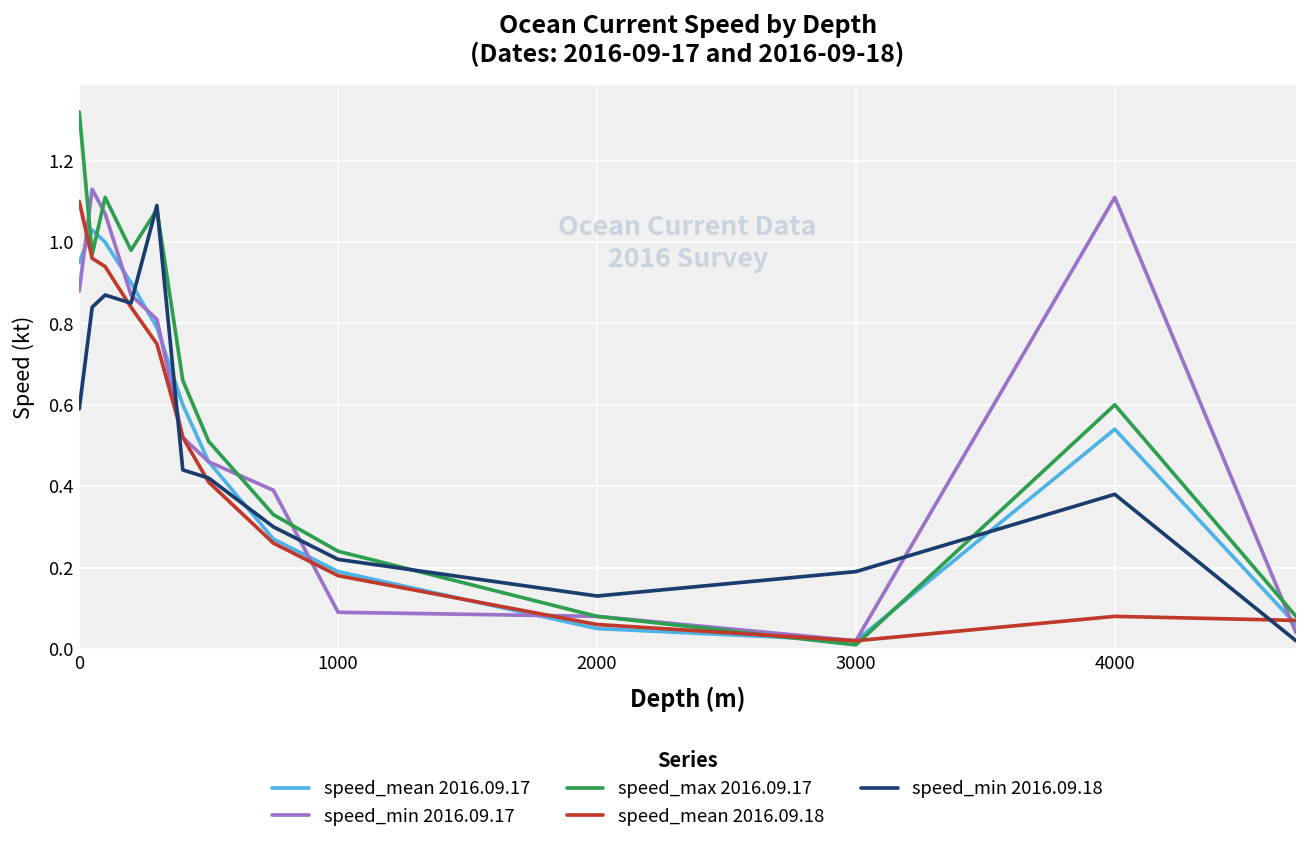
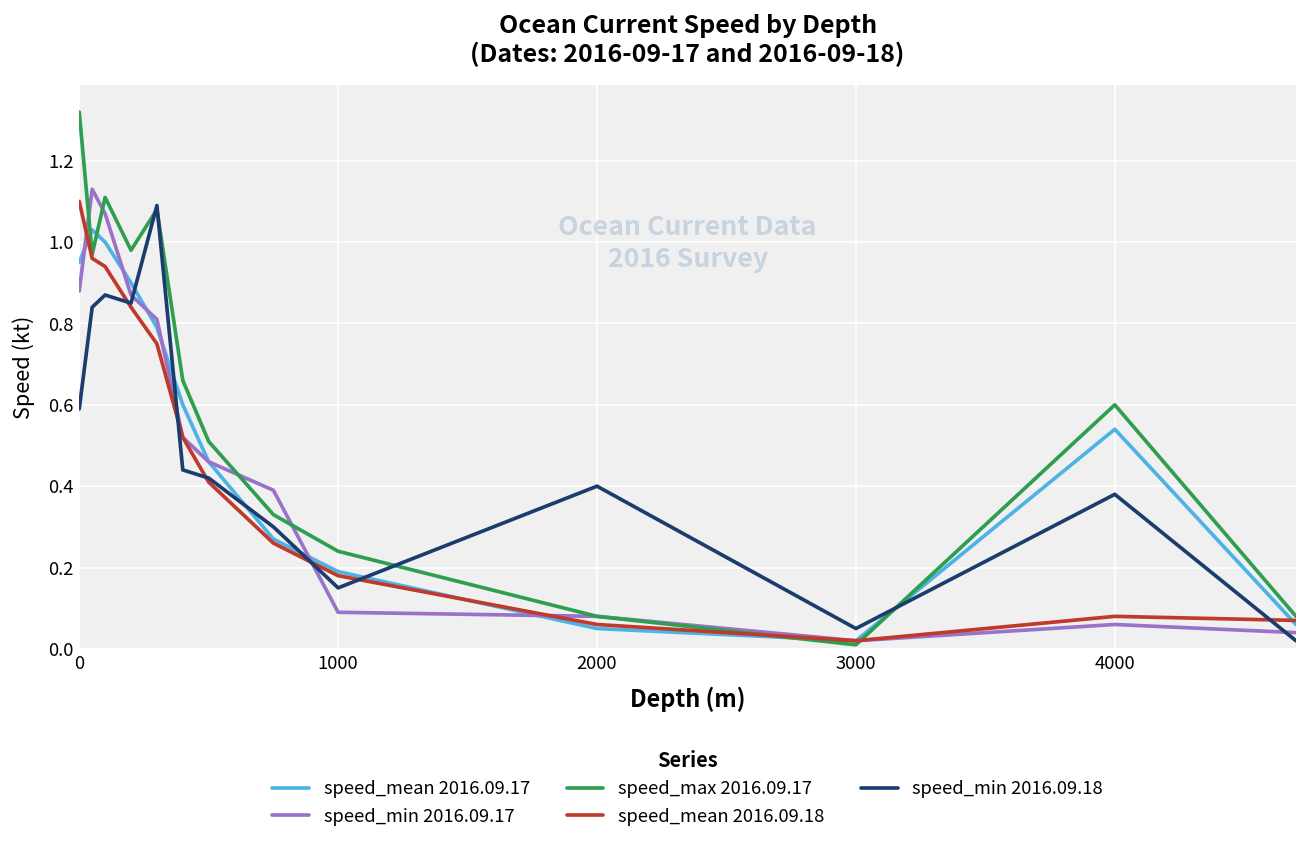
  {
    "speed_mean 2016.09.17": {
      "0": 0.95,
      "1000": 0.19,
      "2000": 0.05,
      "4000": 0.54
    },
    "speed_min 2016.09.17": {
      "0": 0.88,
      "1000": 0.09,
-     "4000": 1.11
+     "4000": 0.06
    },
    "speed_max 2016.09.17": {
      "0": 1.32,
      "1000": 0.24,
      "3000": 0.01,
      "4000": 0.60
    },
    "speed_mean 2016.09.18": {
      "0": 1.10,
      "1000": 0.18,
      "2000": 0.06,
      "4000": 0.08
    },
    "speed_min 2016.09.18": {
      "0": 0.59,
-     "1000": 0.22,
-     "2000": 0.13,
-     "3000": 0.19,
+     "1000": 0.15,
+     "2000": 0.40,
+     "3000": 0.05,
      "4000": 0.38
    }
  }
